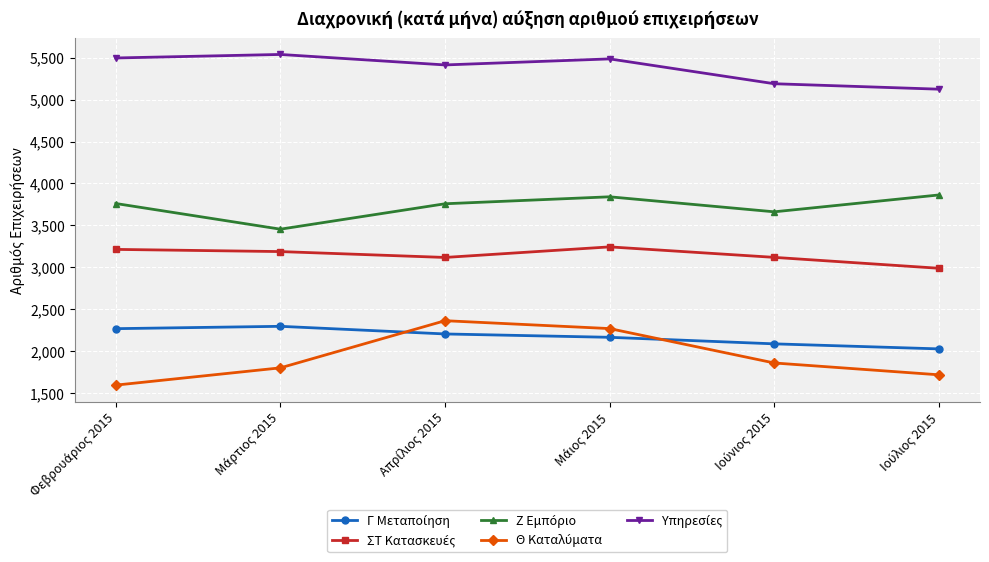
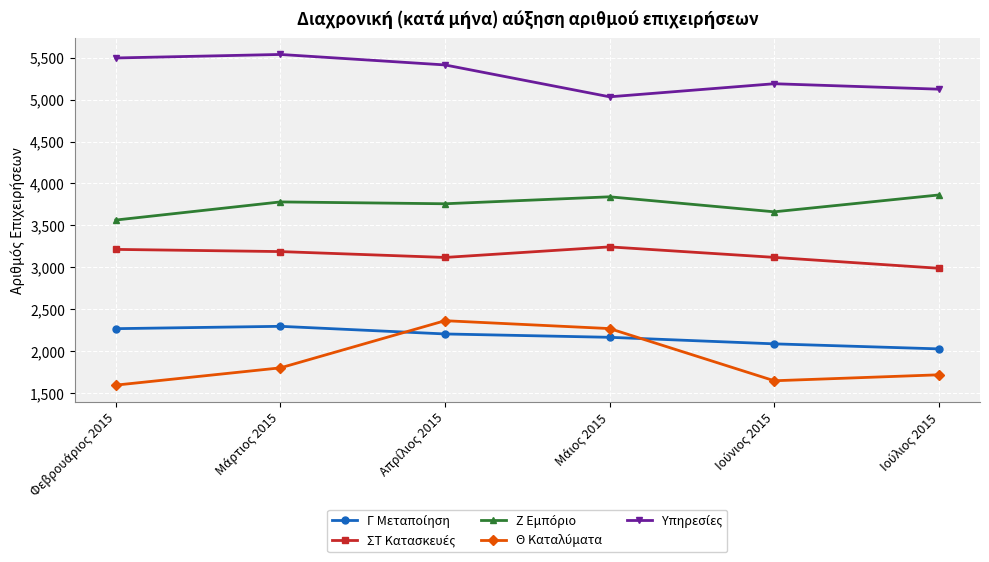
  {
    "Γ Μεταποίηση": {
      "Φεβρουάριος 2015": "2,300",
      "Μάρτιος 2015": "2,300",
      "Απρίλιος 2015": "2,200",
      "Μάιος 2015": "2,200",
      "Ιούνιος 2015": "2,100",
      "Ιούλιος 2015": "2,000"
    },
    "ΣΤ Κατασκευές": {
      "Φεβρουάριος 2015": "3,200",
      "Μάρτιος 2015": "3,200",
      "Απρίλιος 2015": "3,100",
      "Μάιος 2015": "3,200",
      "Ιούνιος 2015": "3,100",
      "Ιούλιος 2015": "3,000"
    },
    "Ζ Εμπόριο": {
-     "Φεβρουάριος 2015": "3,800",
-     "Μάρτιος 2015": "3,500",
+     "Φεβρουάριος 2015": "3,600",
+     "Μάρτιος 2015": "3,800",
      "Απρίλιος 2015": "3,800",
      "Μάιος 2015": "3,800",
      "Ιούνιος 2015": "3,700",
      "Ιούλιος 2015": "3,900"
    },
    "Θ Καταλύματα": {
      "Φεβρουάριος 2015": "1,600",
      "Μάρτιος 2015": "1,800",
      "Απρίλιος 2015": "2,400",
      "Μάιος 2015": "2,300",
-     "Ιούνιος 2015": "1,900",
+     "Ιούνιος 2015": "1,600",
      "Ιούλιος 2015": "1,700"
    },
    "Υπηρεσίες": {
      "Φεβρουάριος 2015": "5,500",
      "Μάρτιος 2015": "5,500",
      "Απρίλιος 2015": "5,400",
-     "Μάιος 2015": "5,500",
+     "Μάιος 2015": "5,000",
      "Ιούνιος 2015": "5,200",
      "Ιούλιος 2015": "5,100"
    }
  }
